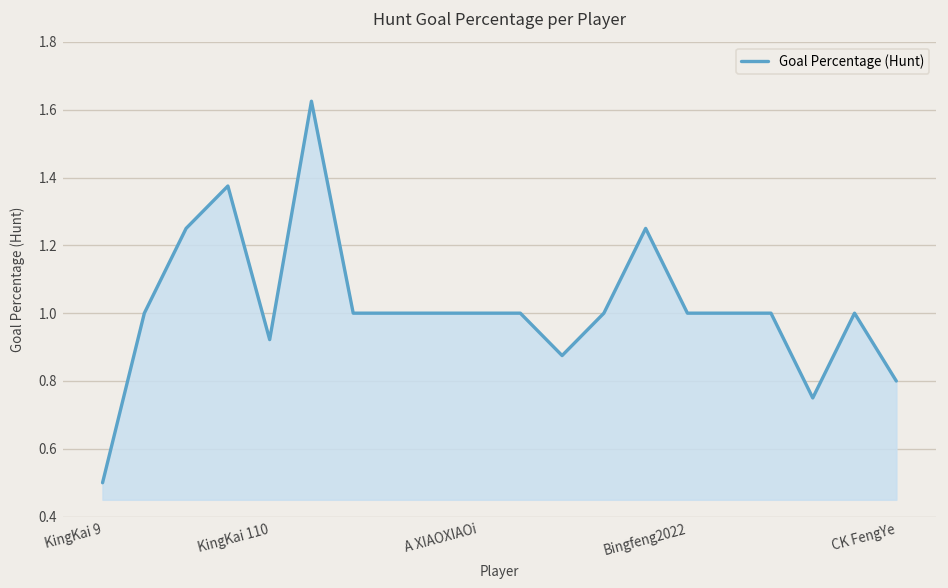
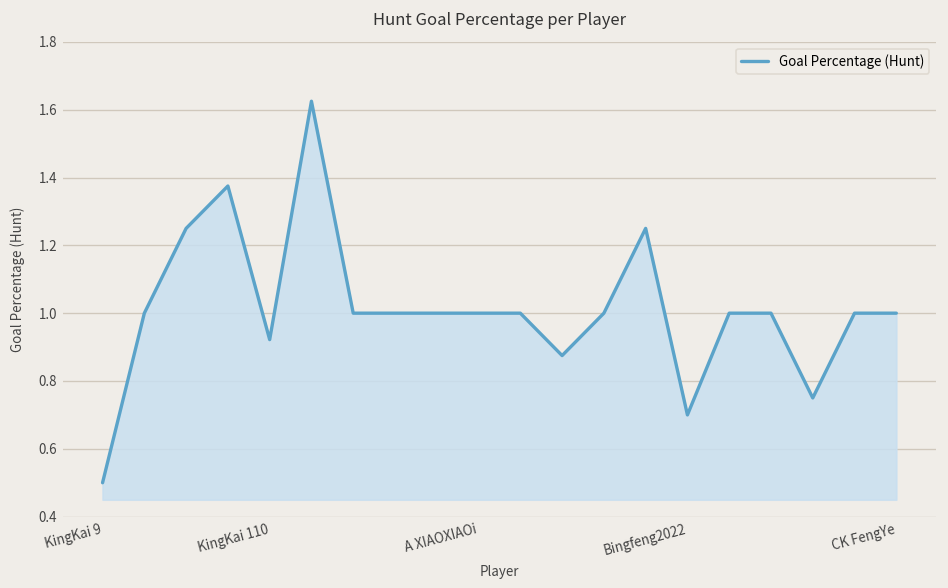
  {
    "KingKai 9": 0.5,
    "KingKai 110": 0.92,
    "A XIAOXIAOi": 1.0,
-   "Bingfeng2022": 1.0,
-   "CK FengYe": 0.8
+   "Bingfeng2022": 0.7,
+   "CK FengYe": 1.0
  }
